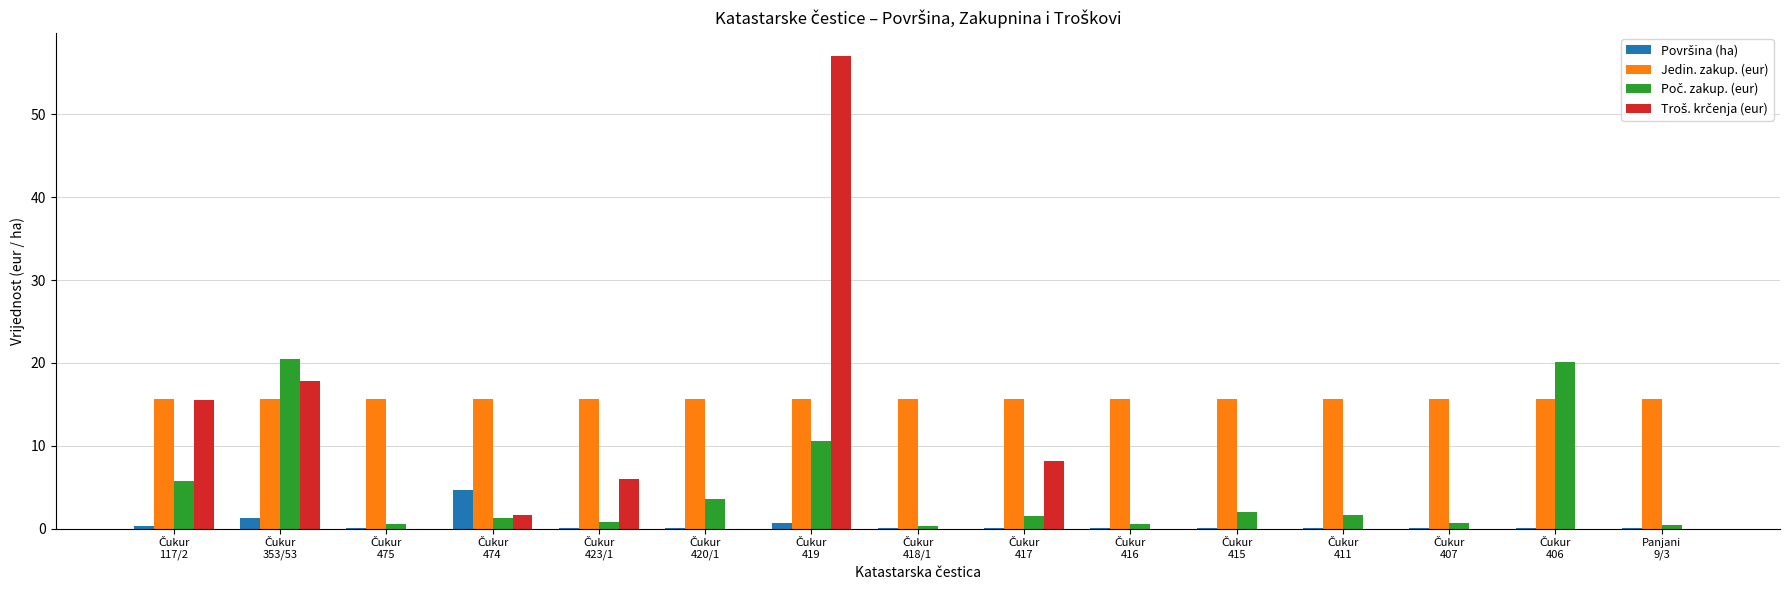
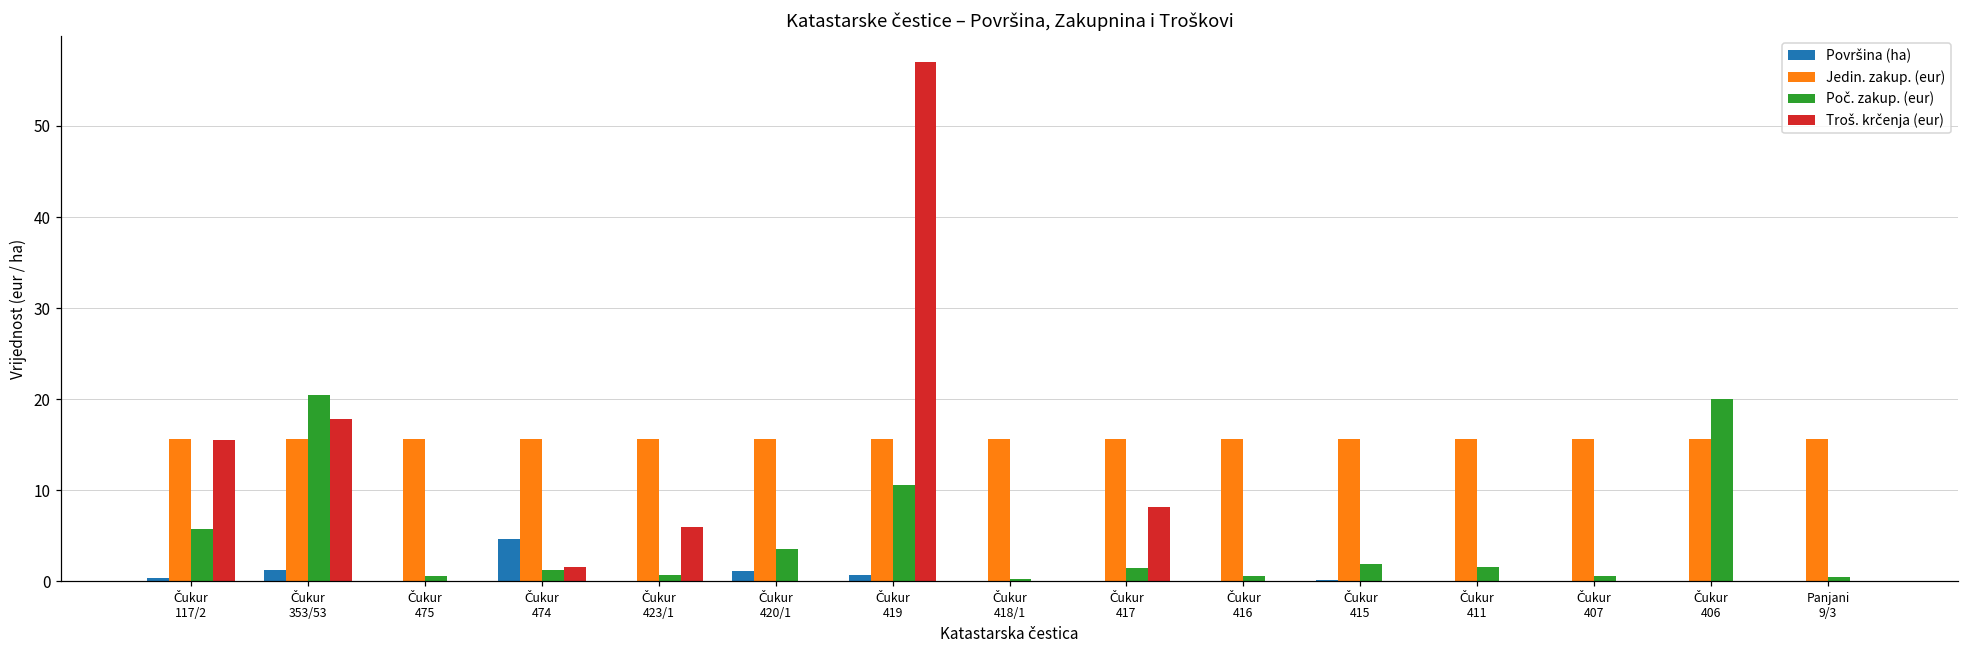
  {
    "Površina (ha)": {
      "Čukur 117/2": 0,
      "Čukur 353/53": 1,
      "Čukur 474": 5,
-     "Čukur 420/1": 0,
+     "Čukur 420/1": 1,
      "Čukur 419": 1
    },
    "Jedin. zakup. (eur)": {
      "Čukur 117/2": 16,
      "Čukur 353/53": 16,
      "Čukur 475": 16,
      "Čukur 474": 16,
      "Čukur 423/1": 16,
      "Čukur 420/1": 16,
      "Čukur 419": 16,
      "Čukur 418/1": 16,
      "Čukur 417": 16,
      "Čukur 416": 16,
      "Čukur 415": 16,
      "Čukur 411": 16,
      "Čukur 407": 16,
      "Čukur 406": 16,
      "Panjani 9/3": 16
    },
    "Poč. zakup. (eur)": {
      "Čukur 117/2": 6,
      "Čukur 353/53": 20,
      "Čukur 475": 1,
      "Čukur 474": 1,
      "Čukur 423/1": 1,
      "Čukur 420/1": 4,
      "Čukur 419": 11,
      "Čukur 418/1": 0,
      "Čukur 417": 2,
      "Čukur 416": 1,
      "Čukur 415": 2,
      "Čukur 411": 2,
      "Čukur 407": 1,
      "Čukur 406": 20,
      "Panjani 9/3": 0
    },
    "Troš. krčenja (eur)": {
      "Čukur 117/2": 16,
      "Čukur 353/53": 18,
      "Čukur 475": 0,
      "Čukur 474": 2,
      "Čukur 423/1": 6,
      "Čukur 420/1": 0,
      "Čukur 419": 57,
      "Čukur 418/1": 0,
      "Čukur 417": 8,
      "Čukur 416": 0,
      "Čukur 415": 0,
      "Čukur 411": 0,
      "Čukur 407": 0,
      "Čukur 406": 0,
      "Panjani 9/3": 0
    }
  }
